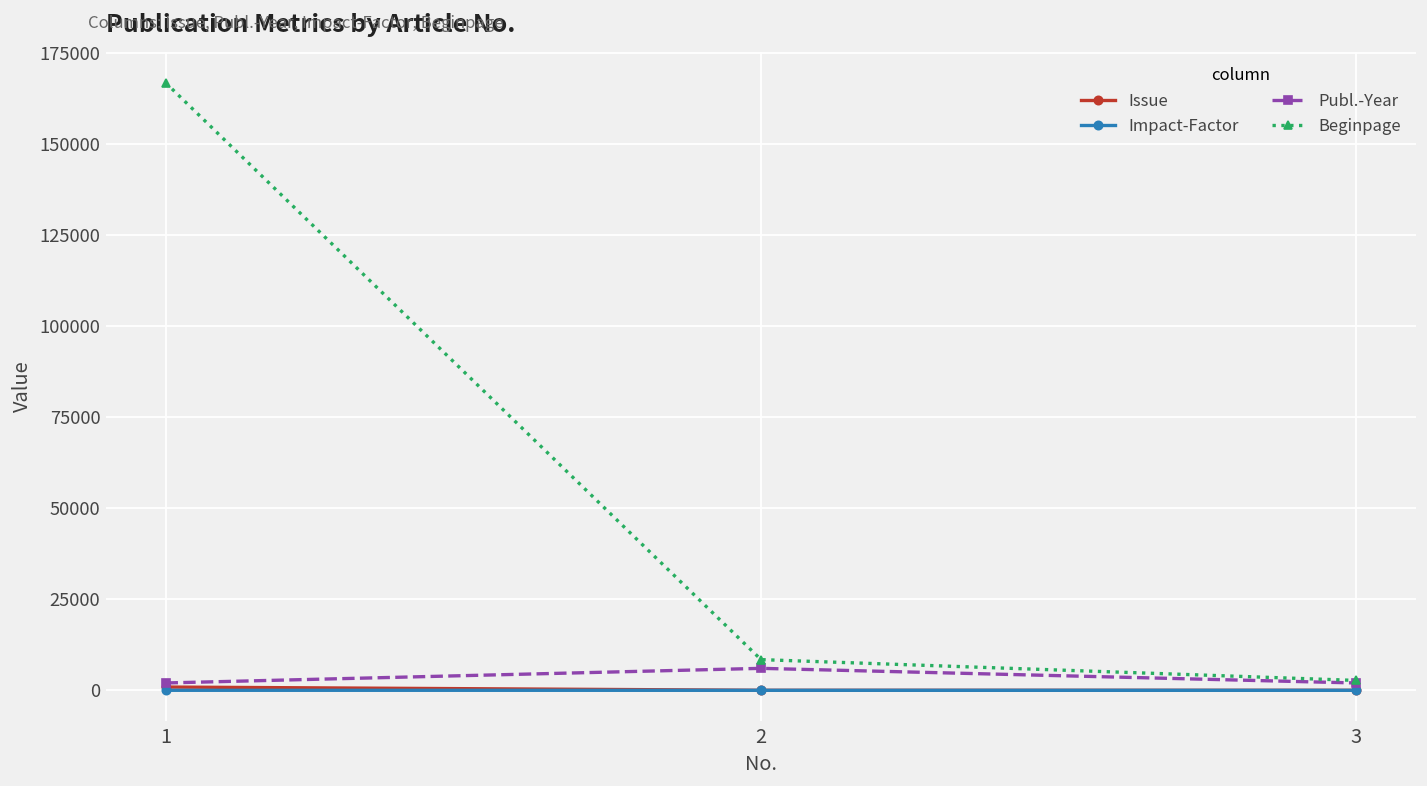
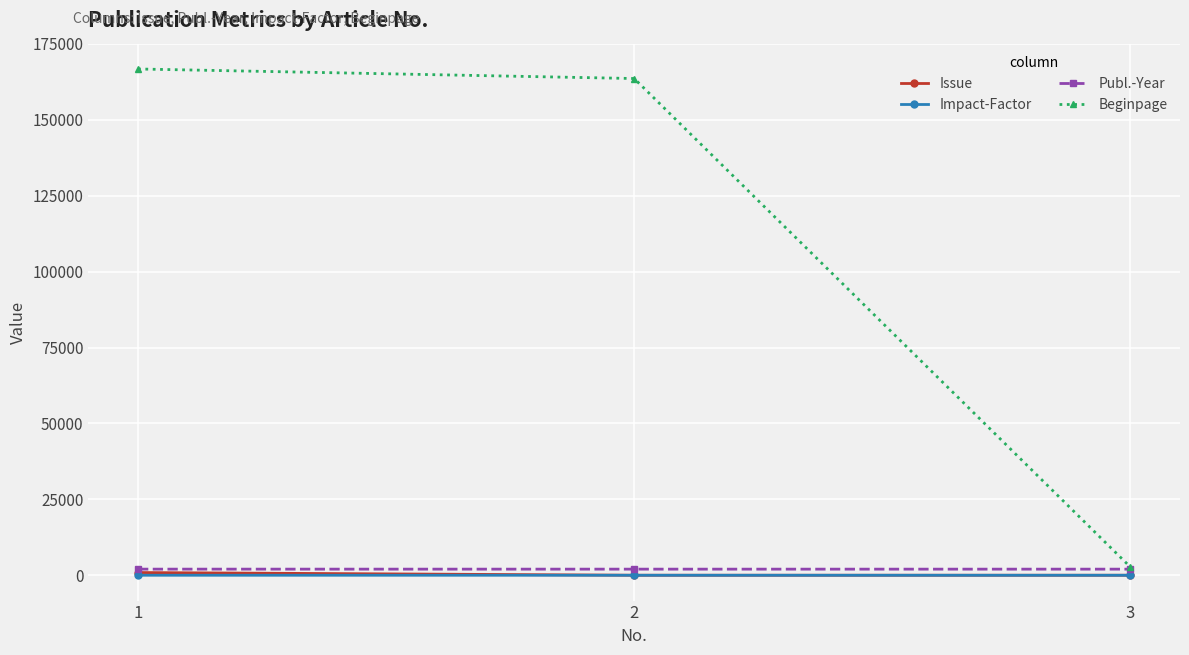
  {
    "Issue": {
      "1": 1000
    },
    "Impact-Factor": {
      "1": 0
    },
    "Publ.-Year": {
      "1": 2000,
-     "2": 6000
+     "2": 2000
    },
    "Beginpage": {
      "1": 167000,
-     "2": 8000
+     "2": 164000
    }
  }
